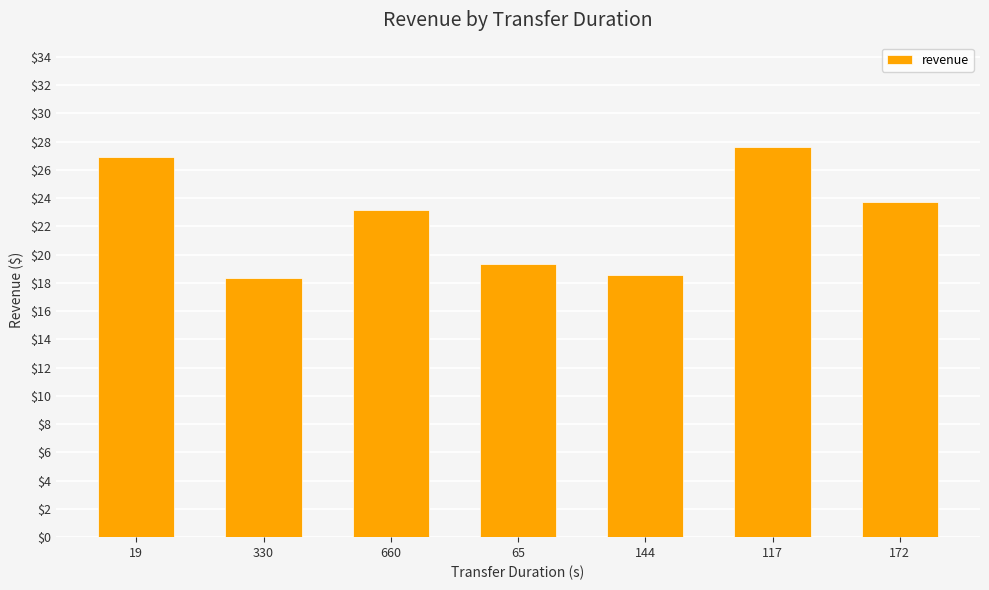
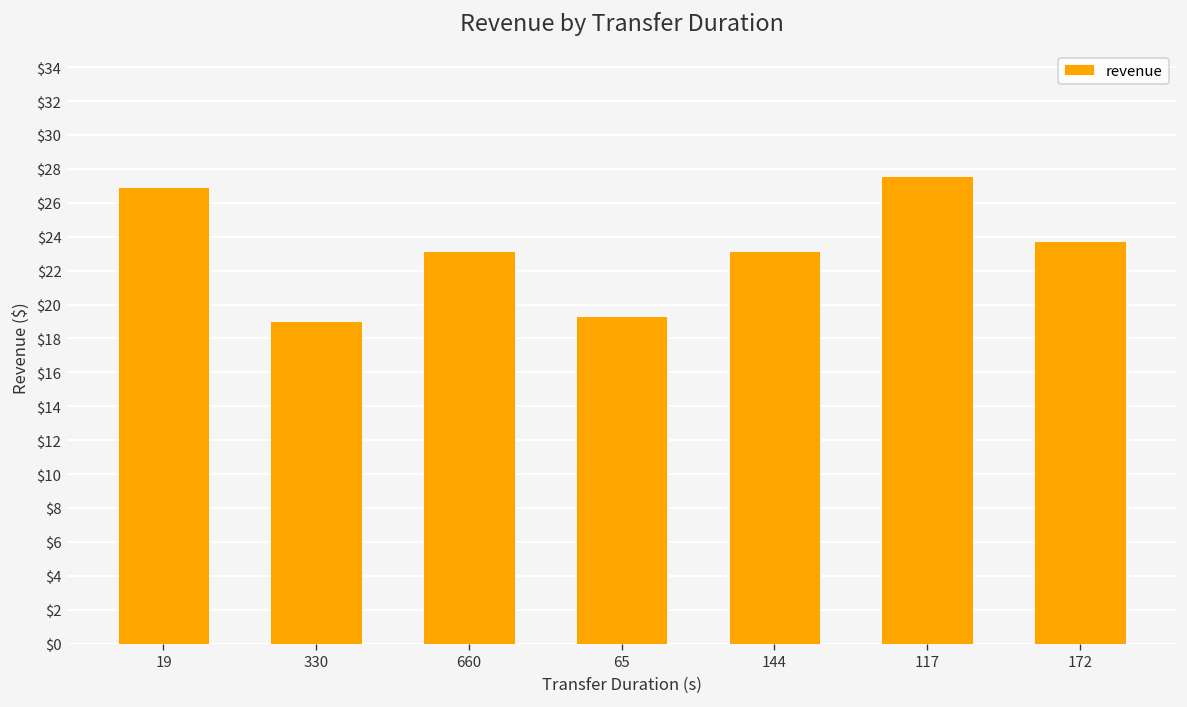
  {
    "19": "$26.9",
-   "330": "$18.3",
+   "330": "$19.0",
    "660": "$23.2",
-   "144": "$18.5",
+   "144": "$23.2",
    "117": "$27.6",
    "172": "$23.8"
  }
